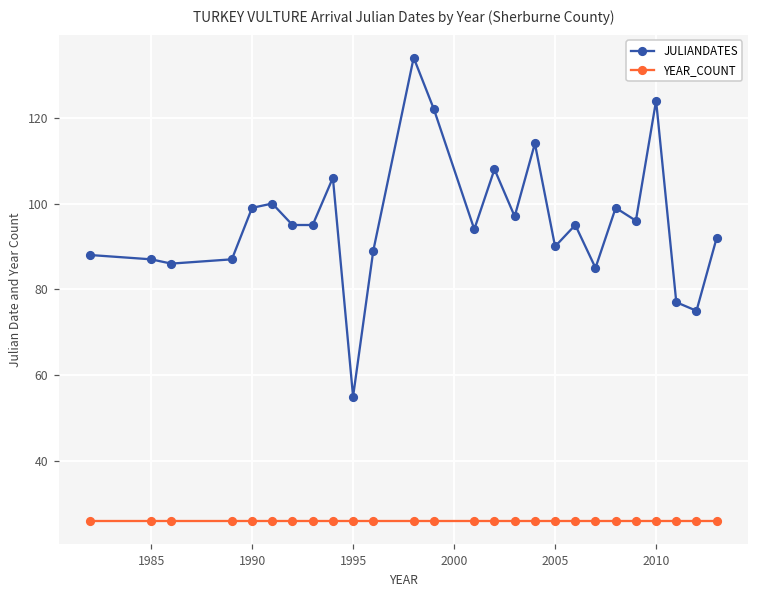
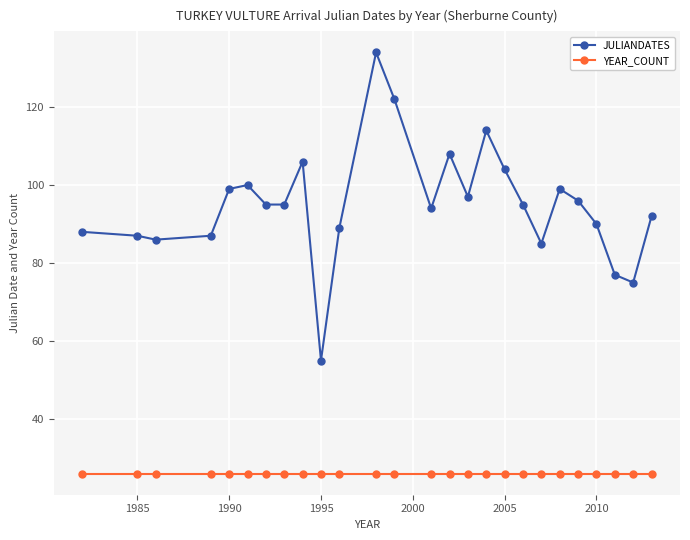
  {
    "JULIANDATES": {
      "1985": 87,
      "1990": 99,
      "1995": 55,
-     "2005": 90,
-     "2010": 124
+     "2005": 104,
+     "2010": 90
    },
    "YEAR_COUNT": {
      "1985": 26,
      "1990": 26,
      "1995": 26,
      "2005": 26,
      "2010": 26
    }
  }
